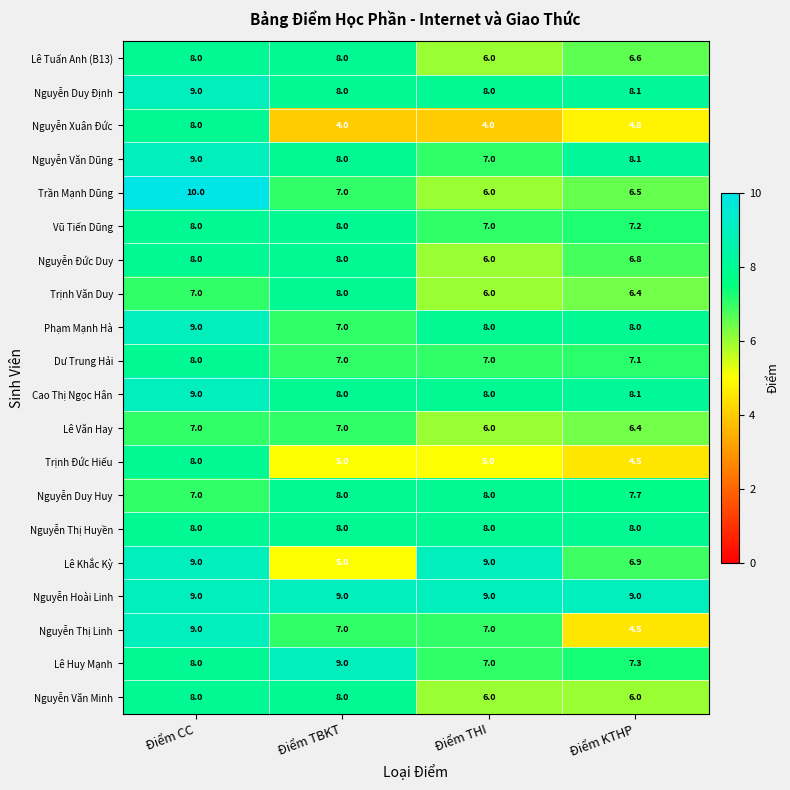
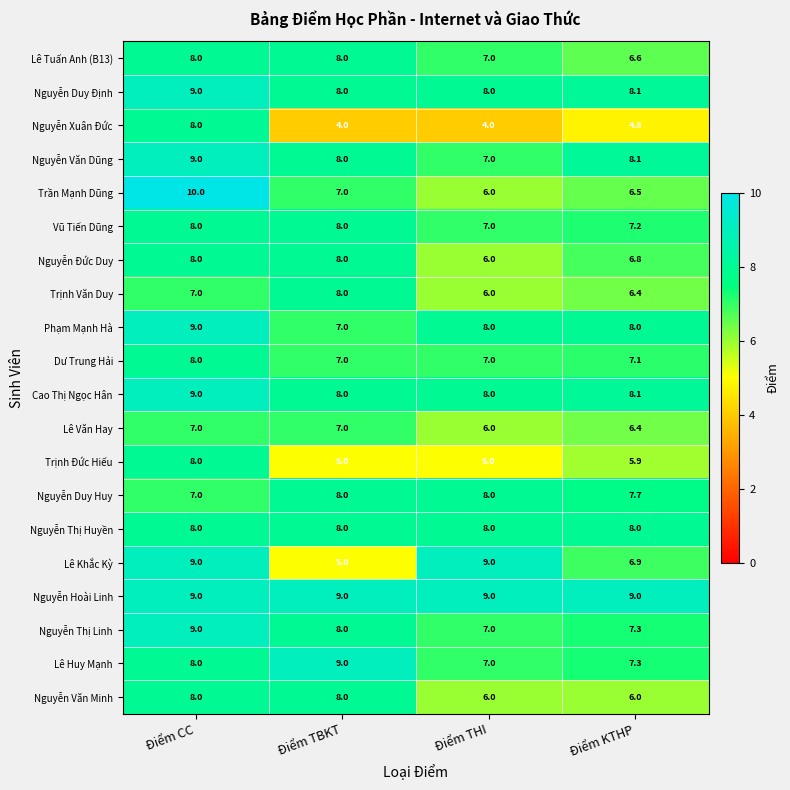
  {
    "Lê Tuấn Anh (B13)": {
      "Điểm CC": 8.0,
      "Điểm TBKT": 8.0,
-     "Điểm THI": 6.0,
+     "Điểm THI": 7.0,
      "Điểm KTHP": 6.6
    },
    "Nguyễn Duy Định": {
      "Điểm CC": 9.0,
      "Điểm TBKT": 8.0,
      "Điểm THI": 8.0,
      "Điểm KTHP": 8.1
    },
    "Nguyễn Xuân Đức": {
      "Điểm CC": 8.0,
      "Điểm TBKT": 4.0,
      "Điểm THI": 4.0,
      "Điểm KTHP": 4.8
    },
    "Nguyễn Văn Dũng": {
      "Điểm CC": 9.0,
      "Điểm TBKT": 8.0,
      "Điểm THI": 7.0,
      "Điểm KTHP": 8.1
    },
    "Trần Mạnh Dũng": {
      "Điểm CC": 10.0,
      "Điểm TBKT": 7.0,
      "Điểm THI": 6.0,
      "Điểm KTHP": 6.5
    },
    "Vũ Tiến Dũng": {
      "Điểm CC": 8.0,
      "Điểm TBKT": 8.0,
      "Điểm THI": 7.0,
      "Điểm KTHP": 7.2
    },
    "Nguyễn Đức Duy": {
      "Điểm CC": 8.0,
      "Điểm TBKT": 8.0,
      "Điểm THI": 6.0,
      "Điểm KTHP": 6.8
    },
    "Trịnh Văn Duy": {
      "Điểm CC": 7.0,
      "Điểm TBKT": 8.0,
      "Điểm THI": 6.0,
      "Điểm KTHP": 6.4
    },
    "Phạm Mạnh Hà": {
      "Điểm CC": 9.0,
      "Điểm TBKT": 7.0,
      "Điểm THI": 8.0,
      "Điểm KTHP": 8.0
    },
    "Dư Trung Hải": {
      "Điểm CC": 8.0,
      "Điểm TBKT": 7.0,
      "Điểm THI": 7.0,
      "Điểm KTHP": 7.1
    },
    "Cao Thị Ngọc Hân": {
      "Điểm CC": 9.0,
      "Điểm TBKT": 8.0,
      "Điểm THI": 8.0,
      "Điểm KTHP": 8.1
    },
    "Lê Văn Hay": {
      "Điểm CC": 7.0,
      "Điểm TBKT": 7.0,
      "Điểm THI": 6.0,
      "Điểm KTHP": 6.4
    },
    "Trịnh Đức Hiếu": {
      "Điểm CC": 8.0,
      "Điểm TBKT": 5.0,
      "Điểm THI": 5.0,
-     "Điểm KTHP": 4.5
+     "Điểm KTHP": 5.9
    },
    "Nguyễn Duy Huy": {
      "Điểm CC": 7.0,
      "Điểm TBKT": 8.0,
      "Điểm THI": 8.0,
      "Điểm KTHP": 7.7
    },
    "Nguyễn Thị Huyền": {
      "Điểm CC": 8.0,
      "Điểm TBKT": 8.0,
      "Điểm THI": 8.0,
      "Điểm KTHP": 8.0
    },
    "Lê Khắc Kỳ": {
      "Điểm CC": 9.0,
      "Điểm TBKT": 5.0,
      "Điểm THI": 9.0,
      "Điểm KTHP": 6.9
    },
    "Nguyễn Hoài Linh": {
      "Điểm CC": 9.0,
      "Điểm TBKT": 9.0,
      "Điểm THI": 9.0,
      "Điểm KTHP": 9.0
    },
    "Nguyễn Thị Linh": {
      "Điểm CC": 9.0,
-     "Điểm TBKT": 7.0,
+     "Điểm TBKT": 8.0,
      "Điểm THI": 7.0,
-     "Điểm KTHP": 4.5
+     "Điểm KTHP": 7.3
    },
    "Lê Huy Mạnh": {
      "Điểm CC": 8.0,
      "Điểm TBKT": 9.0,
      "Điểm THI": 7.0,
      "Điểm KTHP": 7.3
    },
    "Nguyễn Văn Minh": {
      "Điểm CC": 8.0,
      "Điểm TBKT": 8.0,
      "Điểm THI": 6.0,
      "Điểm KTHP": 6.0
    }
  }
